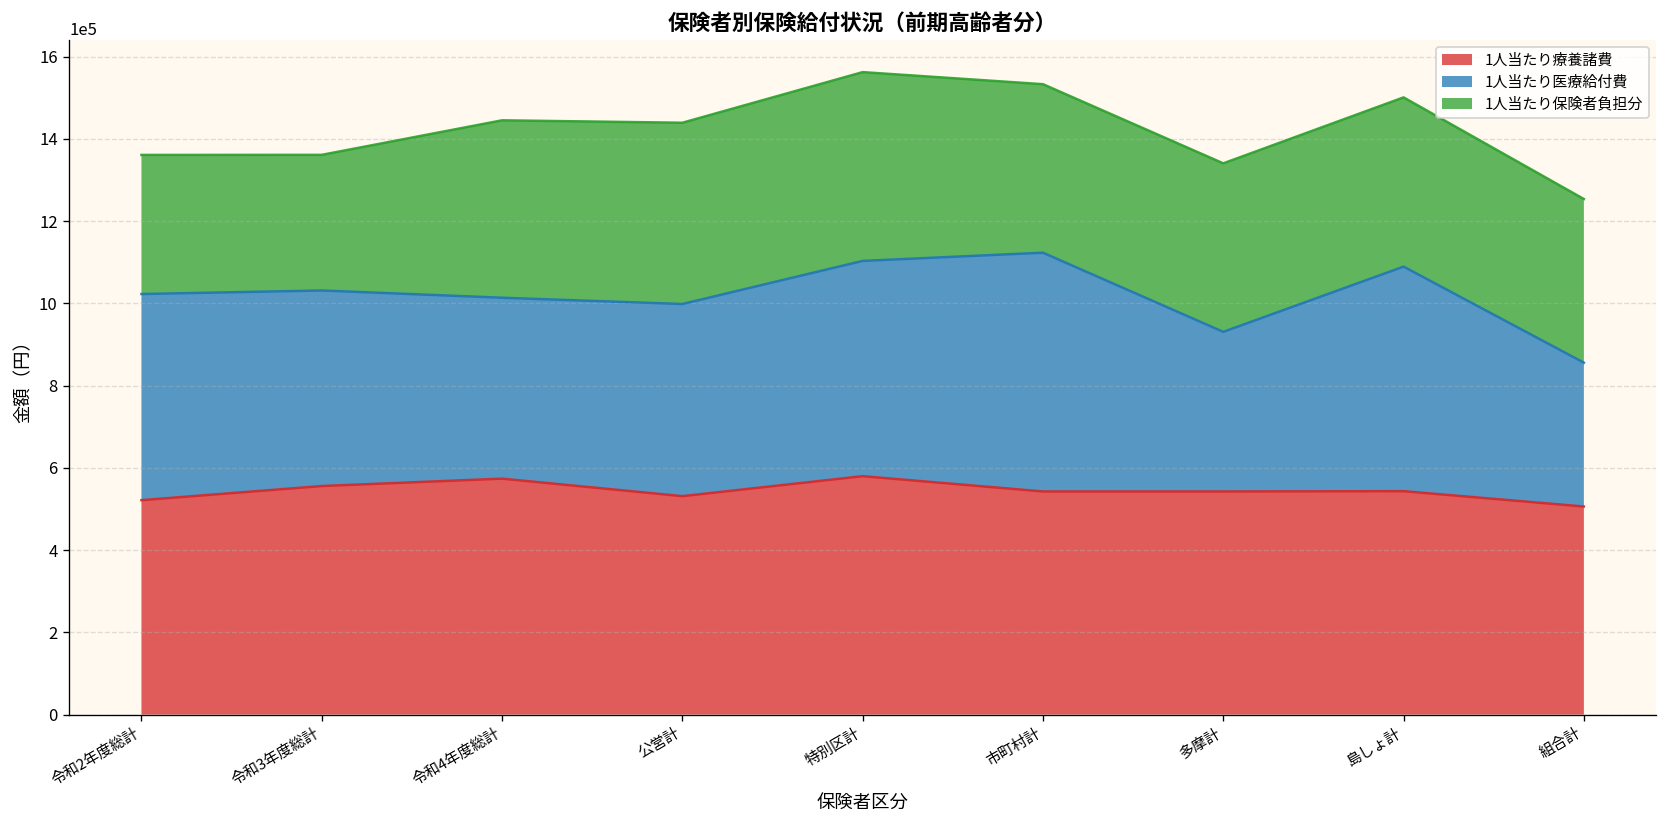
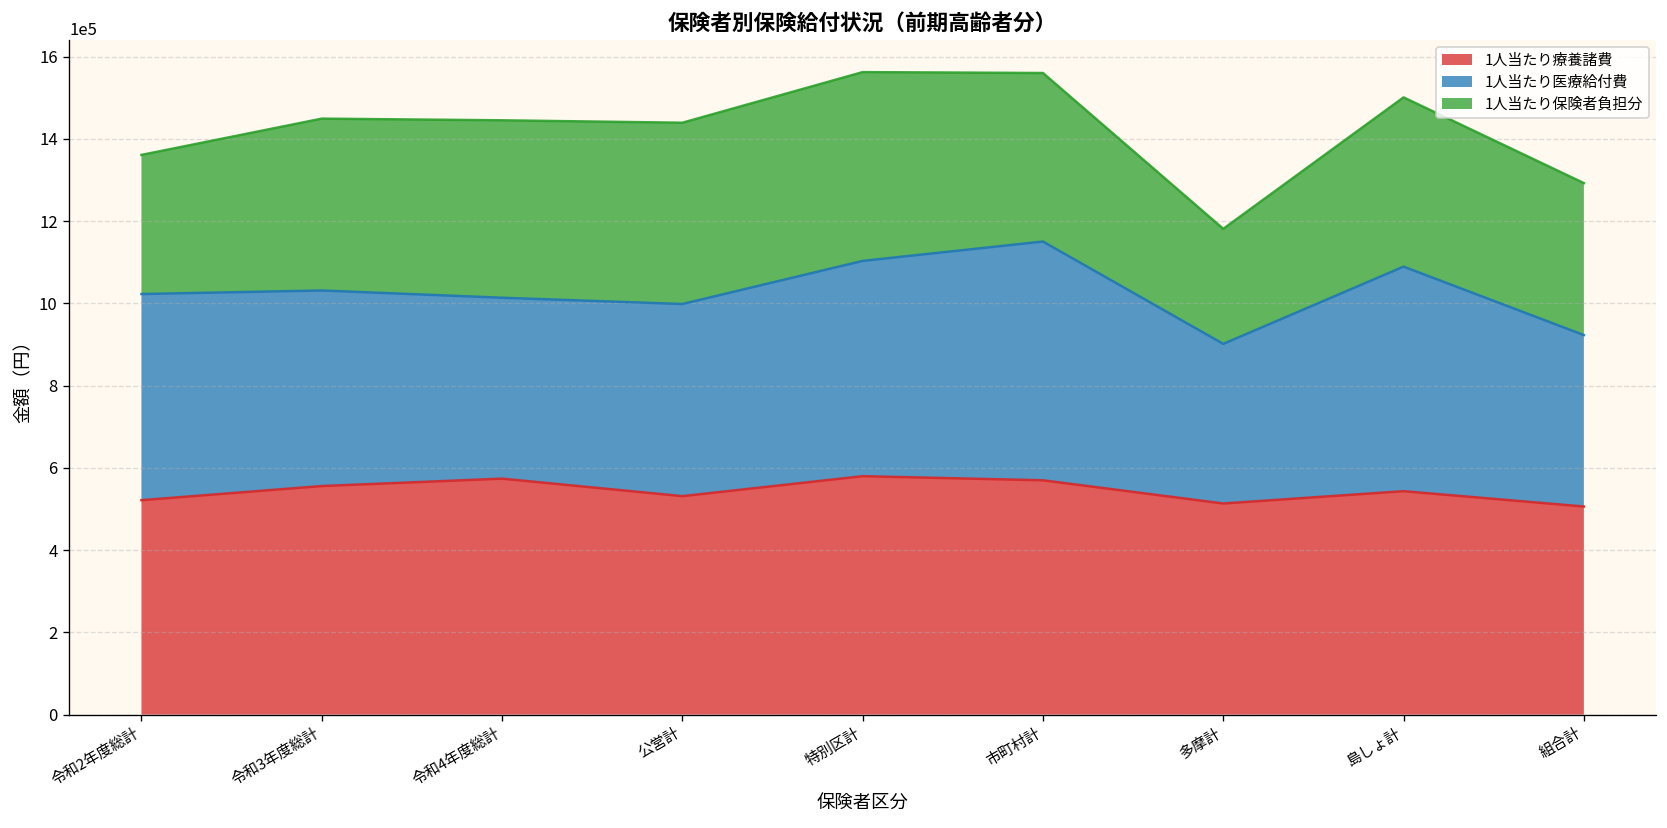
  {
    "1人当たり療養諸費": {
      "令和2年度総計": 520000,
      "令和3年度総計": 560000,
      "令和4年度総計": 570000,
      "公営計": 530000,
      "特別区計": 580000,
-     "市町村計": 540000,
-     "多摩計": 540000,
+     "市町村計": 570000,
+     "多摩計": 510000,
      "島しょ計": 540000,
      "組合計": 510000
    },
    "1人当たり医療給付費": {
      "令和2年度総計": 500000,
      "令和3年度総計": 480000,
      "令和4年度総計": 440000,
      "公営計": 470000,
      "特別区計": 520000,
      "市町村計": 580000,
      "多摩計": 390000,
      "島しょ計": 550000,
-     "組合計": 350000
+     "組合計": 420000
    },
    "1人当たり保険者負担分": {
      "令和2年度総計": 340000,
-     "令和3年度総計": 330000,
+     "令和3年度総計": 420000,
      "令和4年度総計": 430000,
      "公営計": 440000,
      "特別区計": 460000,
      "市町村計": 410000,
-     "多摩計": 410000,
+     "多摩計": 280000,
      "島しょ計": 410000,
-     "組合計": 400000
+     "組合計": 370000
    }
  }
